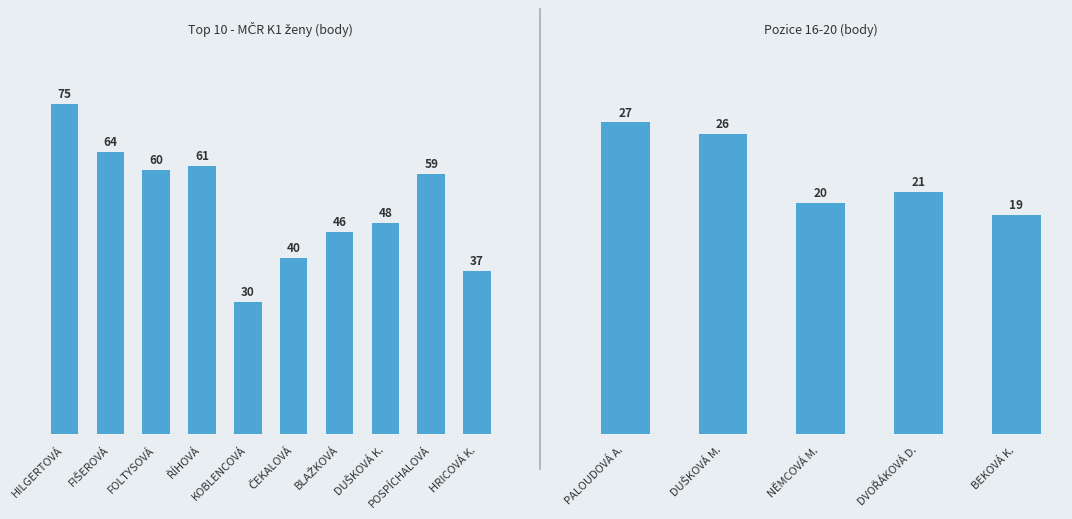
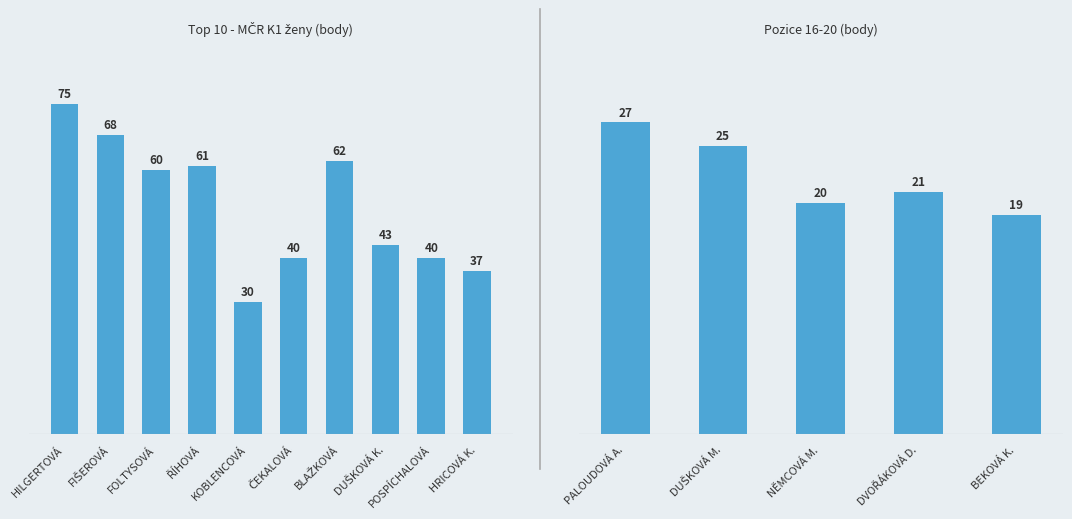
  {
    "Top 10 - MČR K1 ženy (body)": {
      "HILGERTOVÁ": 75,
-     "FIŠEROVÁ": 64,
+     "FIŠEROVÁ": 68,
      "FOLTYSOVÁ": 60,
      "ŘÍHOVÁ": 61,
      "KOBLENCOVÁ": 30,
      "ČEKALOVÁ": 40,
-     "BLAŽKOVÁ": 46,
-     "DUŠKOVÁ K.": 48,
-     "POSPÍCHALOVÁ": 59,
+     "BLAŽKOVÁ": 62,
+     "DUŠKOVÁ K.": 43,
+     "POSPÍCHALOVÁ": 40,
      "HRICOVÁ K.": 37
    },
    "Pozice 16-20 (body)": {
      "PALOUDOVÁ A.": 27,
-     "DUŠKOVÁ M.": 26,
+     "DUŠKOVÁ M.": 25,
      "NĚMCOVÁ M.": 20,
      "DVOŘÁKOVÁ D.": 21,
      "BEKOVÁ K.": 19
    }
  }
